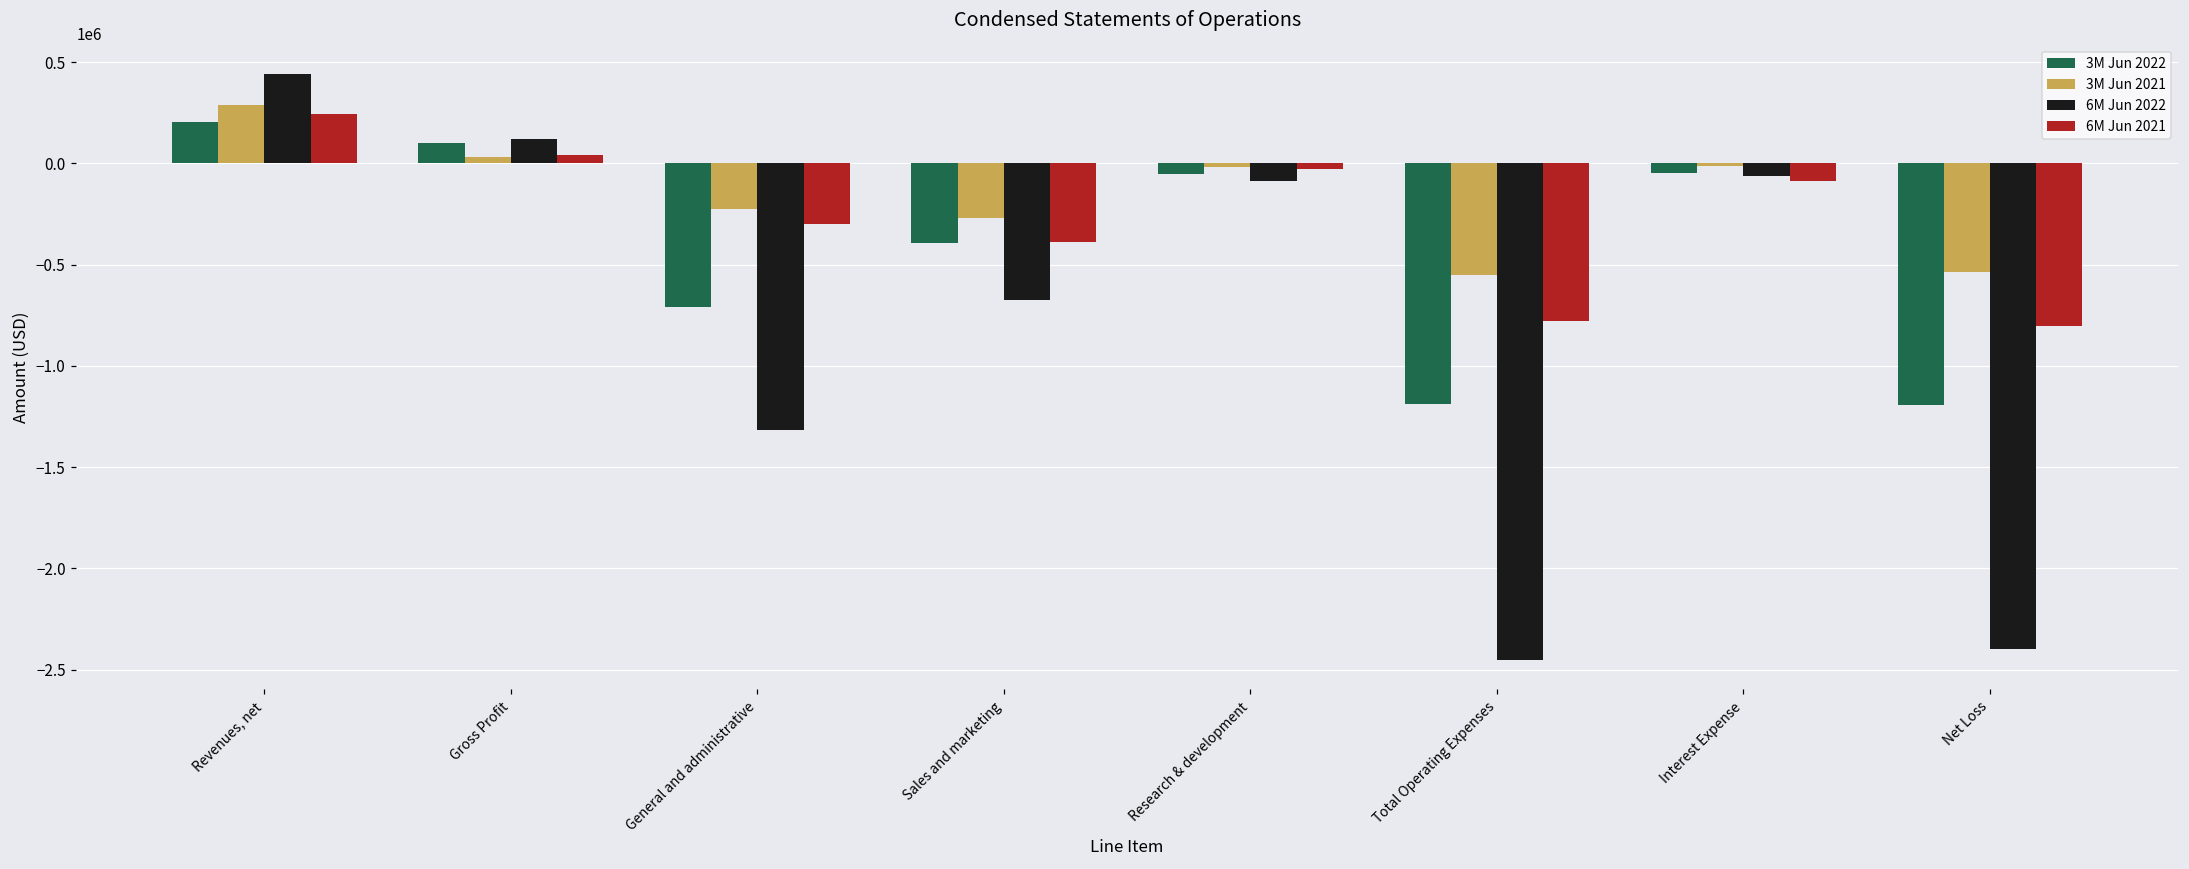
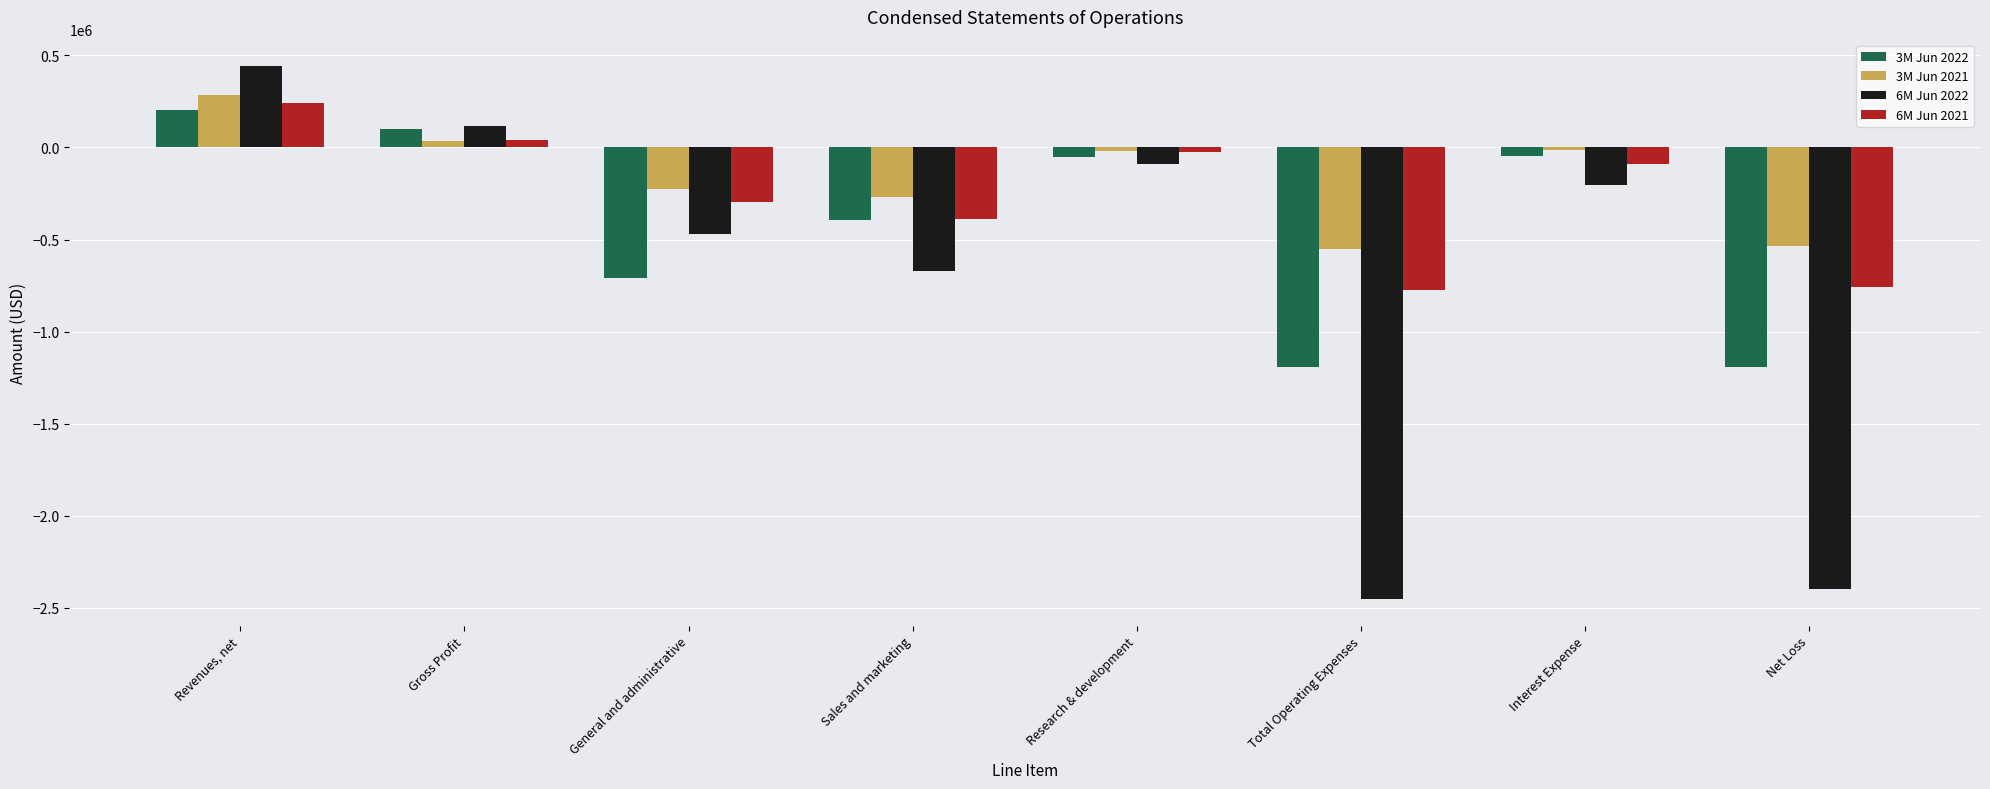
  {
    "3M Jun 2022": {
      "Revenues, net": 200000,
      "Gross Profit": 100000,
      "General and administrative": -710000,
      "Sales and marketing": -390000,
      "Research & development": -50000,
      "Total Operating Expenses": -1190000,
      "Interest Expense": -50000,
      "Net Loss": -1190000
    },
    "3M Jun 2021": {
      "Revenues, net": 290000,
      "Gross Profit": 30000,
      "General and administrative": -230000,
      "Sales and marketing": -270000,
      "Research & development": -20000,
      "Total Operating Expenses": -550000,
      "Interest Expense": -10000,
      "Net Loss": -540000
    },
    "6M Jun 2022": {
      "Revenues, net": 440000,
      "Gross Profit": 120000,
-     "General and administrative": -1320000,
+     "General and administrative": -470000,
      "Sales and marketing": -670000,
      "Research & development": -90000,
      "Total Operating Expenses": -2450000,
-     "Interest Expense": -60000,
+     "Interest Expense": -200000,
      "Net Loss": -2400000
    },
    "6M Jun 2021": {
      "Revenues, net": 240000,
      "Gross Profit": 40000,
      "General and administrative": -300000,
      "Sales and marketing": -390000,
      "Research & development": -30000,
      "Total Operating Expenses": -780000,
      "Interest Expense": -90000,
-     "Net Loss": -800000
+     "Net Loss": -760000
    }
  }
